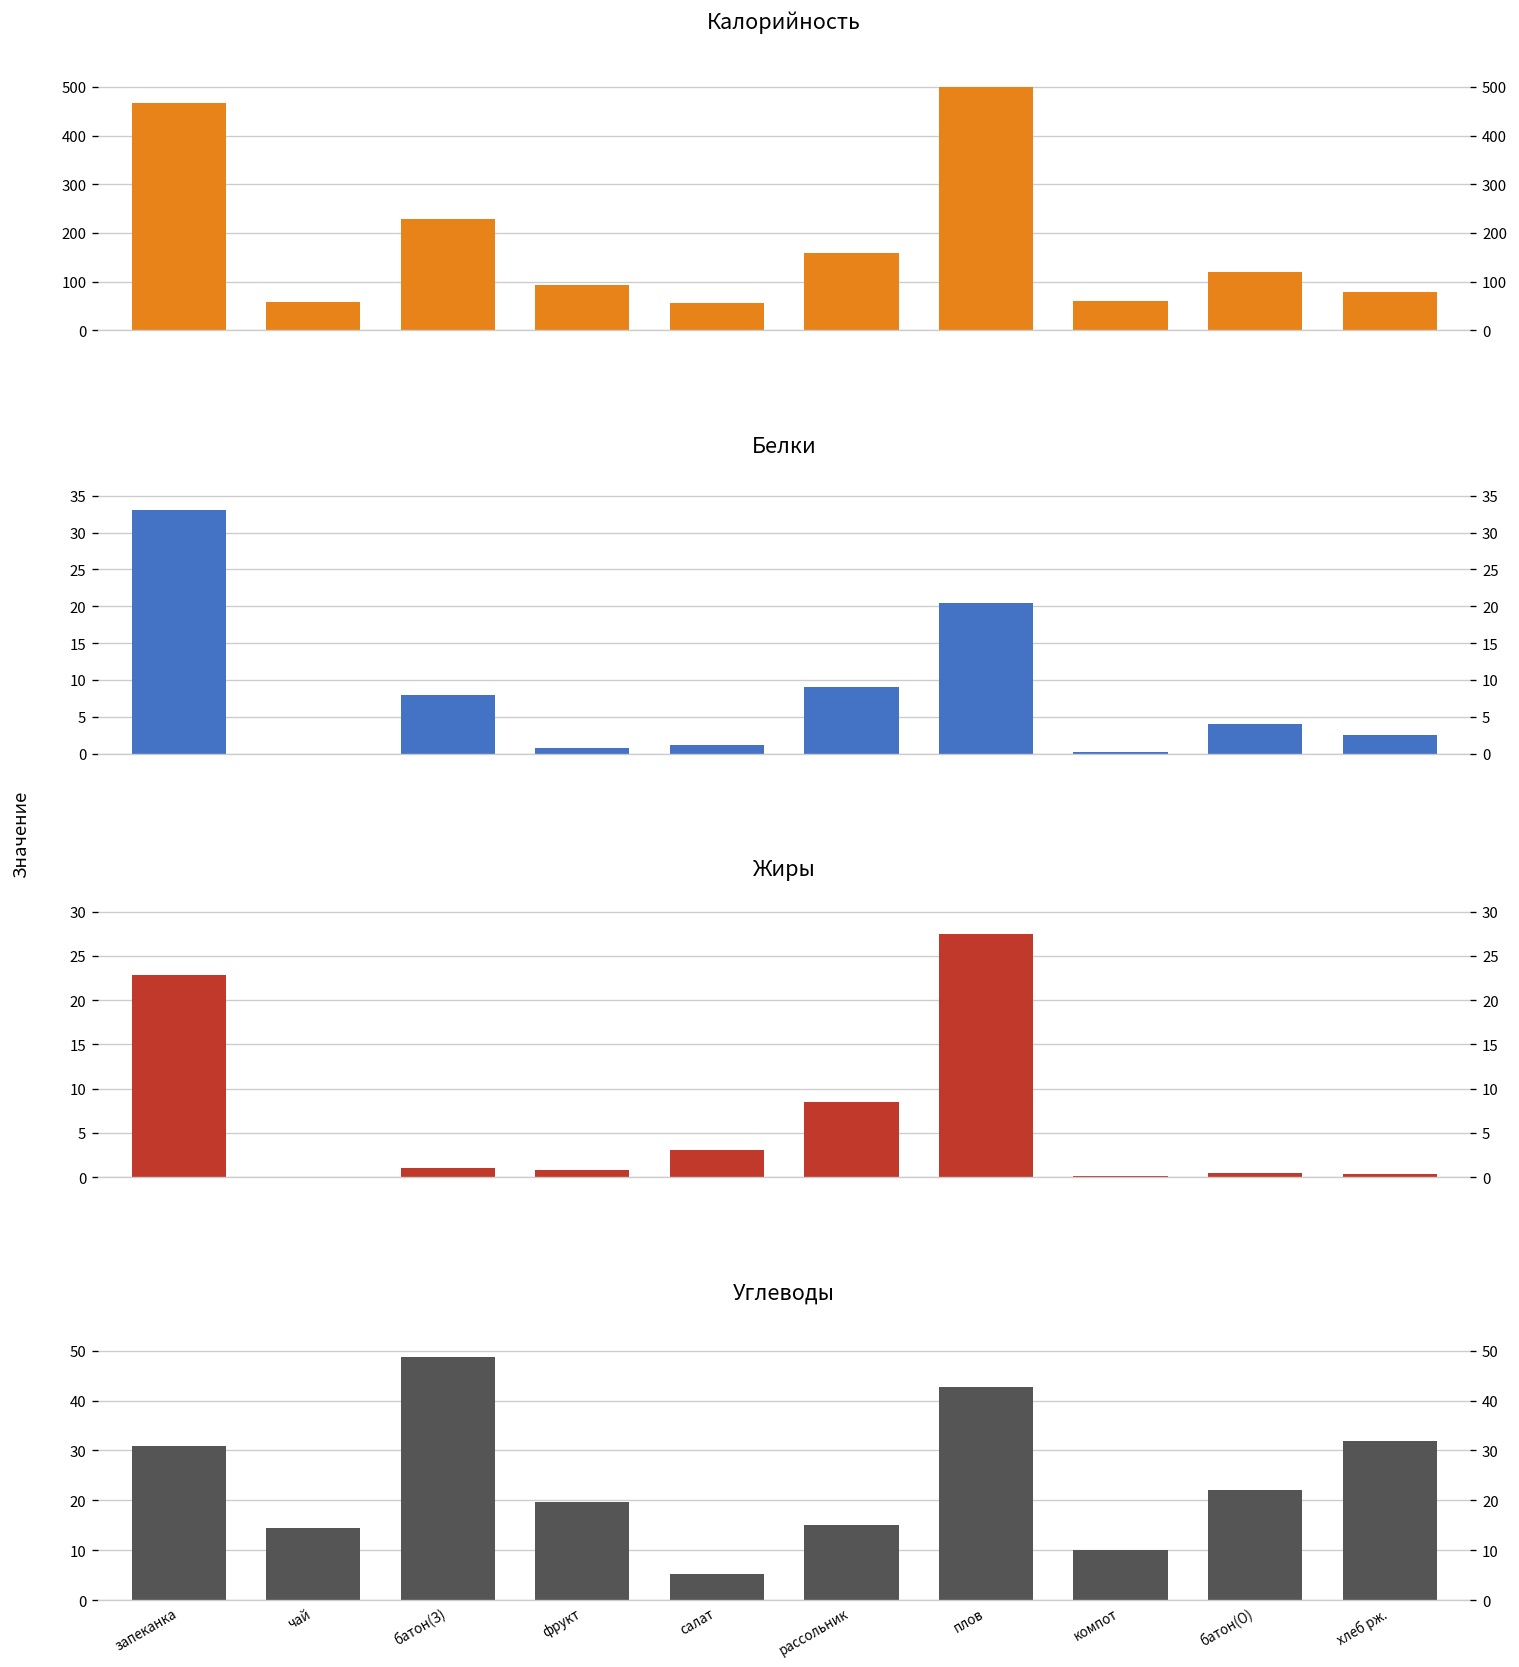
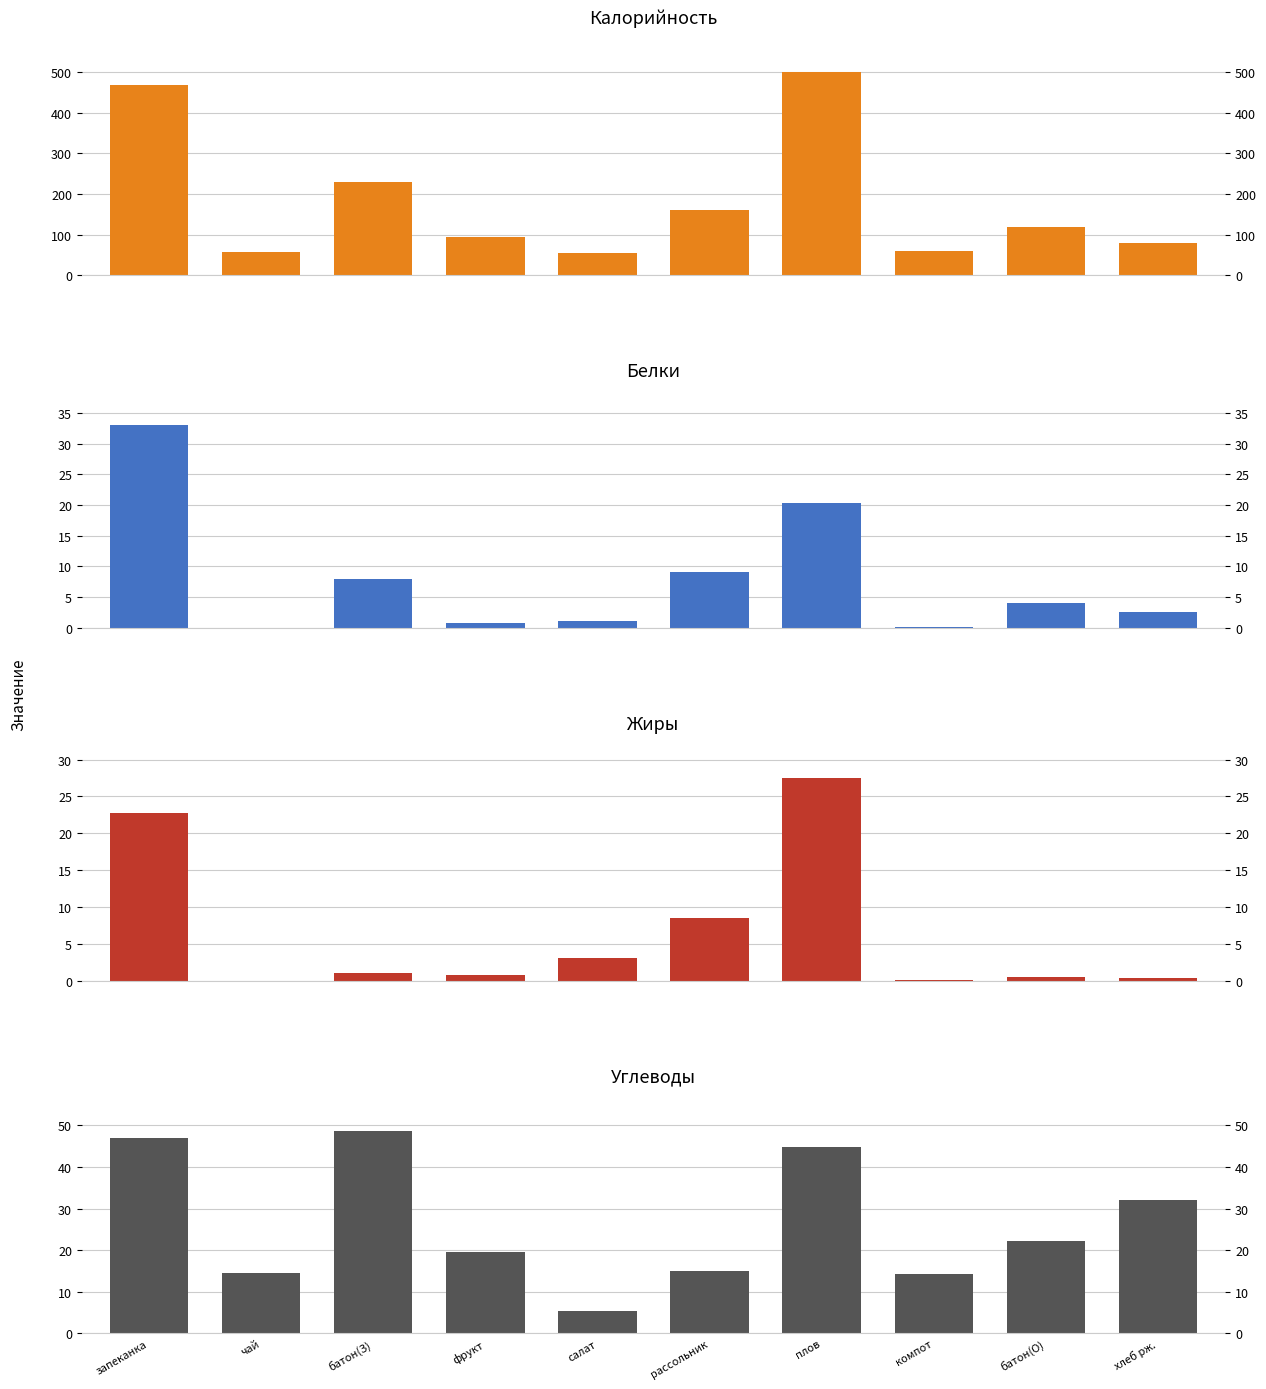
  {
    "Углеводы": {
-     "запеканка": 31,
+     "запеканка": 47,
      "чай": 15,
      "батон(З)": 49,
      "фрукт": 20,
      "салат": 5,
      "рассольник": 15,
-     "плов": 43,
-     "компот": 10,
+     "плов": 45,
+     "компот": 14,
      "батон(О)": 22,
      "хлеб рж.": 32
    }
  }
